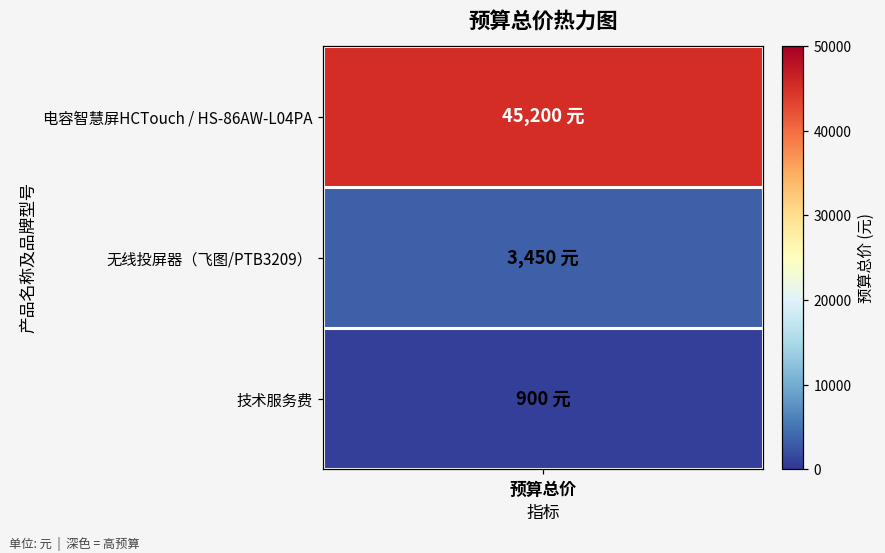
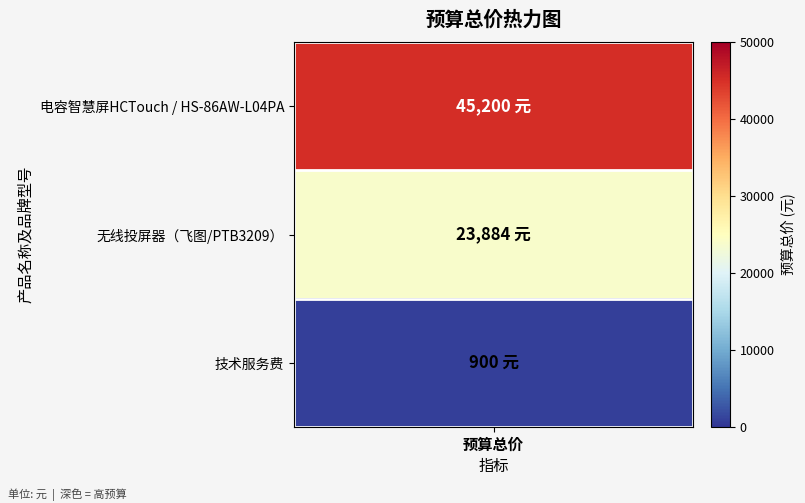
  {
    "电容智慧屏HCTouch / HS-86AW-L04PA": {
      "预算总价": "45,200"
    },
    "无线投屏器（飞图/PTB3209）": {
-     "预算总价": "3,450"
+     "预算总价": "23,884"
    },
    "技术服务费": {
      "预算总价": "900"
    }
  }
